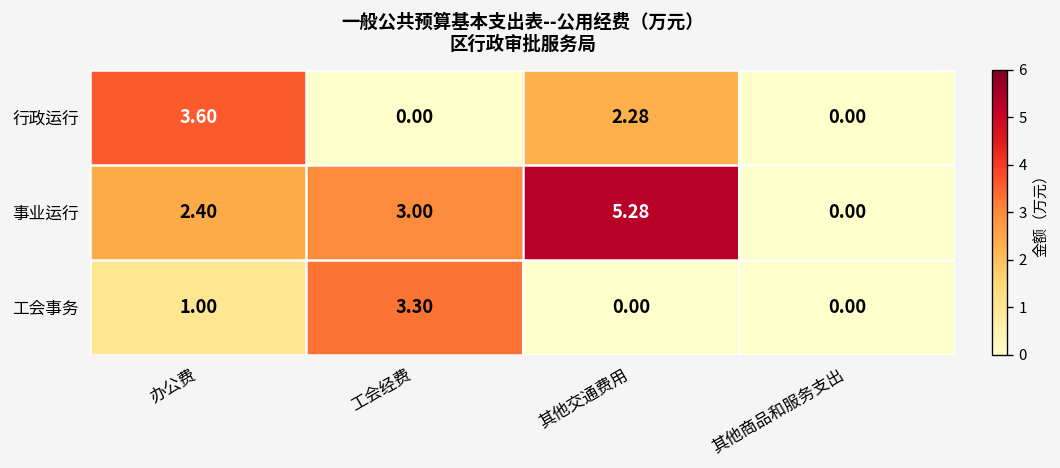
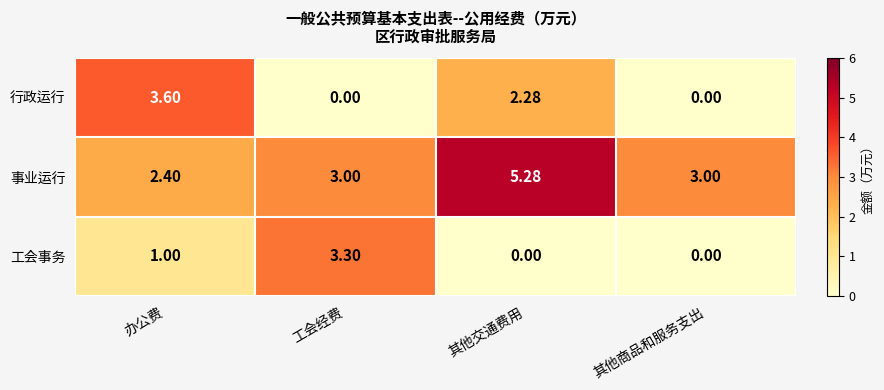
  {
    "行政运行": {
      "办公费": 3.60,
      "工会经费": 0.00,
      "其他交通费用": 2.28,
      "其他商品和服务支出": 0.00
    },
    "事业运行": {
      "办公费": 2.40,
      "工会经费": 3.00,
      "其他交通费用": 5.28,
-     "其他商品和服务支出": 0.00
+     "其他商品和服务支出": 3.00
    },
    "工会事务": {
      "办公费": 1.00,
      "工会经费": 3.30,
      "其他交通费用": 0.00,
      "其他商品和服务支出": 0.00
    }
  }
